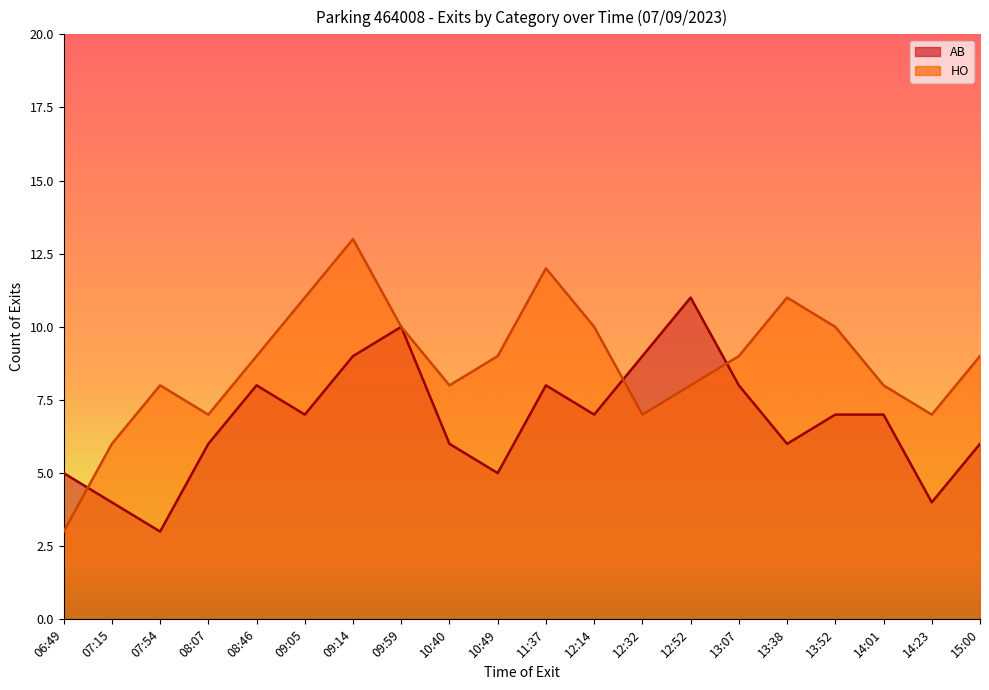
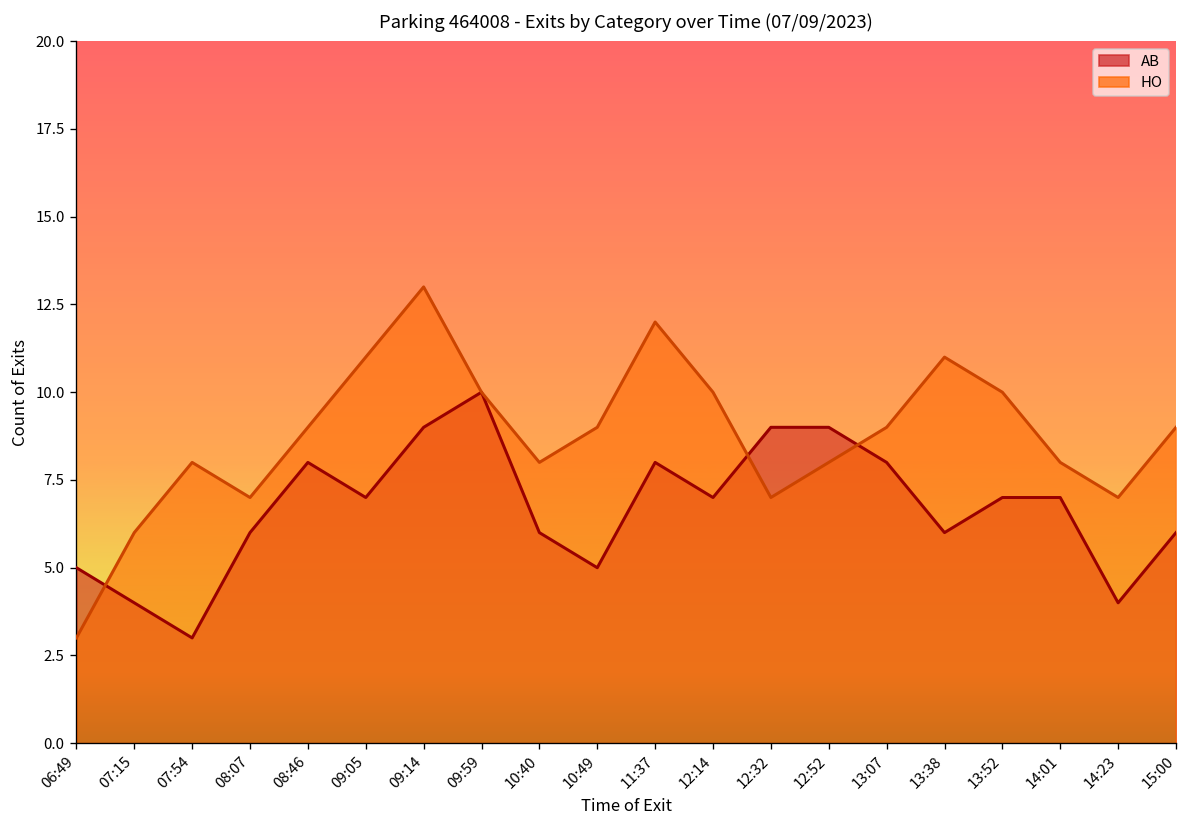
  {
    "AB": {
      "06:49": 5,
      "07:15": 4,
      "07:54": 3,
      "08:07": 6,
      "08:46": 8,
      "09:05": 7,
      "09:14": 9,
      "10:40": 6,
      "10:49": 5,
      "11:37": 8,
      "12:14": 7,
      "12:32": 9,
-     "12:52": 11,
+     "12:52": 9,
      "13:07": 8,
      "13:38": 6,
      "13:52": 7,
      "14:01": 7,
      "14:23": 4,
      "15:00": 6
    },
    "HO": {
      "06:49": 3,
      "07:15": 6,
      "07:54": 8,
      "08:07": 7,
      "08:46": 9,
      "09:05": 11,
      "09:14": 13,
      "10:40": 8,
      "10:49": 9,
      "11:37": 12,
      "12:14": 10,
      "12:32": 7,
      "12:52": 8,
      "13:07": 9,
      "13:38": 11,
      "13:52": 10,
      "14:01": 8,
      "14:23": 7,
      "15:00": 9
    }
  }
